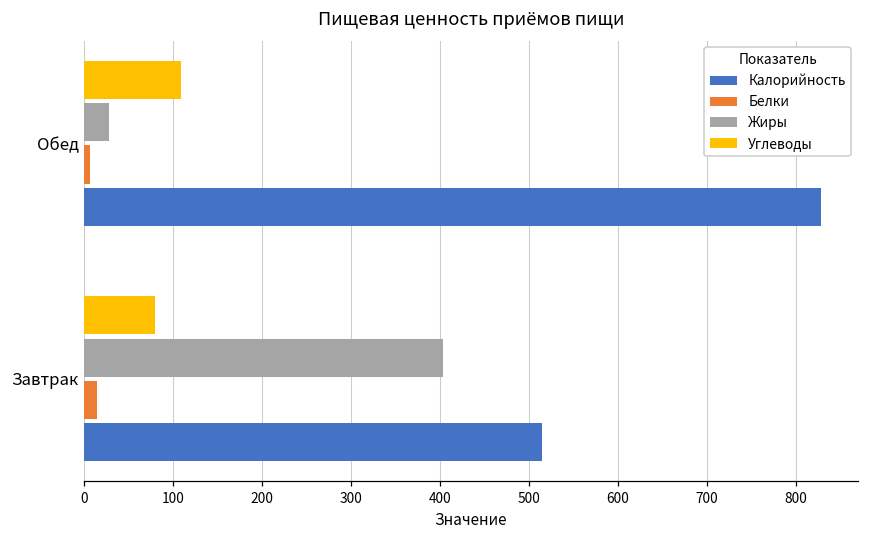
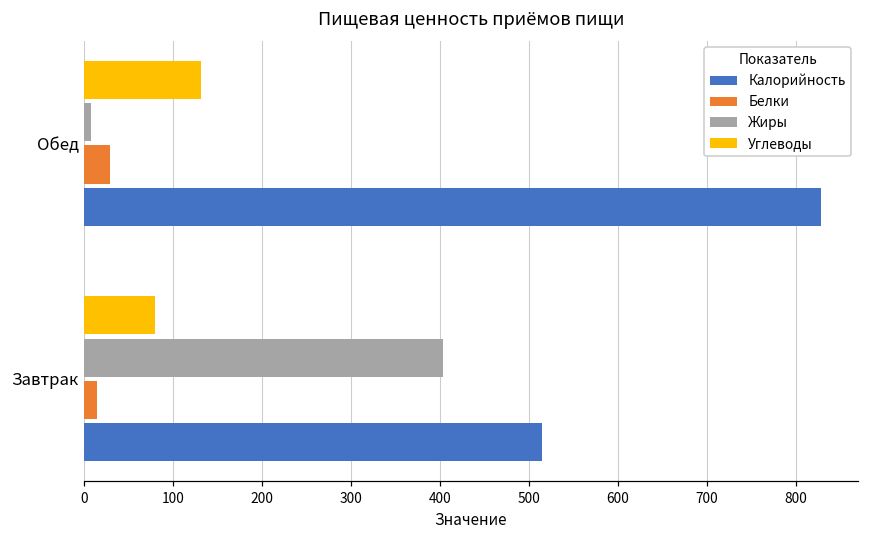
  {
    "Калорийность": {
      "Обед": 830,
      "Завтрак": 510
    },
    "Белки": {
-     "Обед": 10,
+     "Обед": 30,
      "Завтрак": 10
    },
    "Жиры": {
-     "Обед": 30,
+     "Обед": 10,
      "Завтрак": 400
    },
    "Углеводы": {
-     "Обед": 110,
+     "Обед": 130,
      "Завтрак": 80
    }
  }
